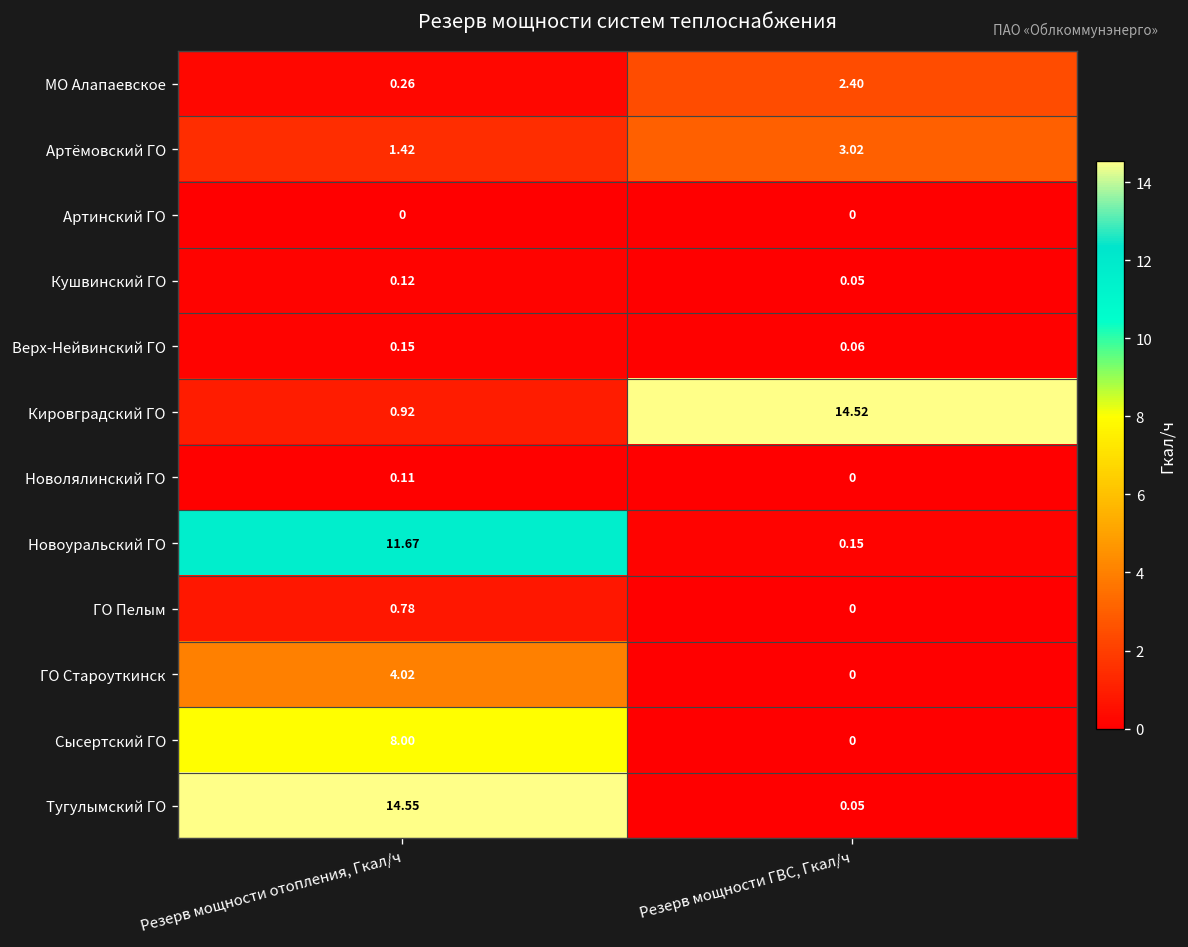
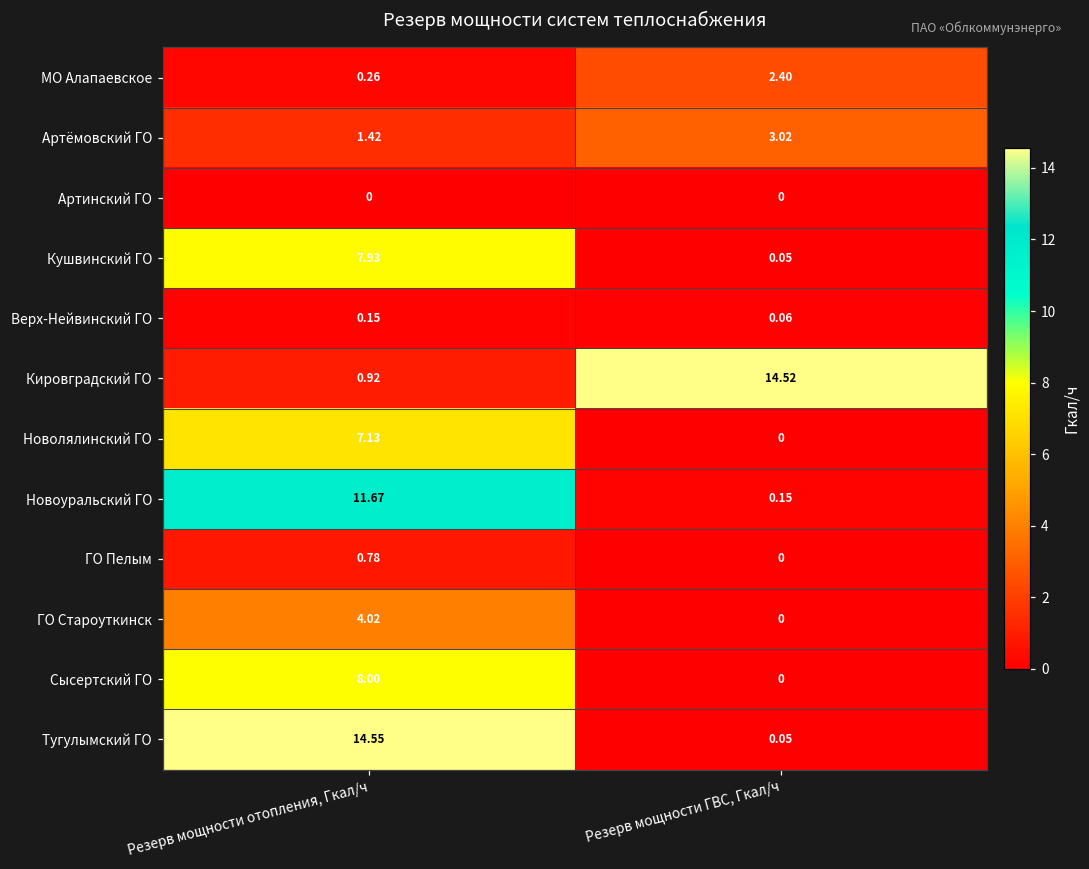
  {
    "МО Алапаевское": {
      "Резерв мощности отопления, Гкал/ч": 0.26,
      "Резерв мощности ГВС, Гкал/ч": 2.40
    },
    "Артёмовский ГО": {
      "Резерв мощности отопления, Гкал/ч": 1.42,
      "Резерв мощности ГВС, Гкал/ч": 3.02
    },
    "Артинский ГО": {
      "Резерв мощности отопления, Гкал/ч": 0,
      "Резерв мощности ГВС, Гкал/ч": 0
    },
    "Кушвинский ГО": {
-     "Резерв мощности отопления, Гкал/ч": 0.12,
+     "Резерв мощности отопления, Гкал/ч": 7.93,
      "Резерв мощности ГВС, Гкал/ч": 0.05
    },
    "Верх-Нейвинский ГО": {
      "Резерв мощности отопления, Гкал/ч": 0.15,
      "Резерв мощности ГВС, Гкал/ч": 0.06
    },
    "Кировградский ГО": {
      "Резерв мощности отопления, Гкал/ч": 0.92,
      "Резерв мощности ГВС, Гкал/ч": 14.52
    },
    "Новолялинский ГО": {
-     "Резерв мощности отопления, Гкал/ч": 0.11,
+     "Резерв мощности отопления, Гкал/ч": 7.13,
      "Резерв мощности ГВС, Гкал/ч": 0
    },
    "Новоуральский ГО": {
      "Резерв мощности отопления, Гкал/ч": 11.67,
      "Резерв мощности ГВС, Гкал/ч": 0.15
    },
    "ГО Пелым": {
      "Резерв мощности отопления, Гкал/ч": 0.78,
      "Резерв мощности ГВС, Гкал/ч": 0
    },
    "ГО Староуткинск": {
      "Резерв мощности отопления, Гкал/ч": 4.02,
      "Резерв мощности ГВС, Гкал/ч": 0
    },
    "Сысертский ГО": {
      "Резерв мощности отопления, Гкал/ч": 8.00,
      "Резерв мощности ГВС, Гкал/ч": 0
    },
    "Тугулымский ГО": {
      "Резерв мощности отопления, Гкал/ч": 14.55,
      "Резерв мощности ГВС, Гкал/ч": 0.05
    }
  }
